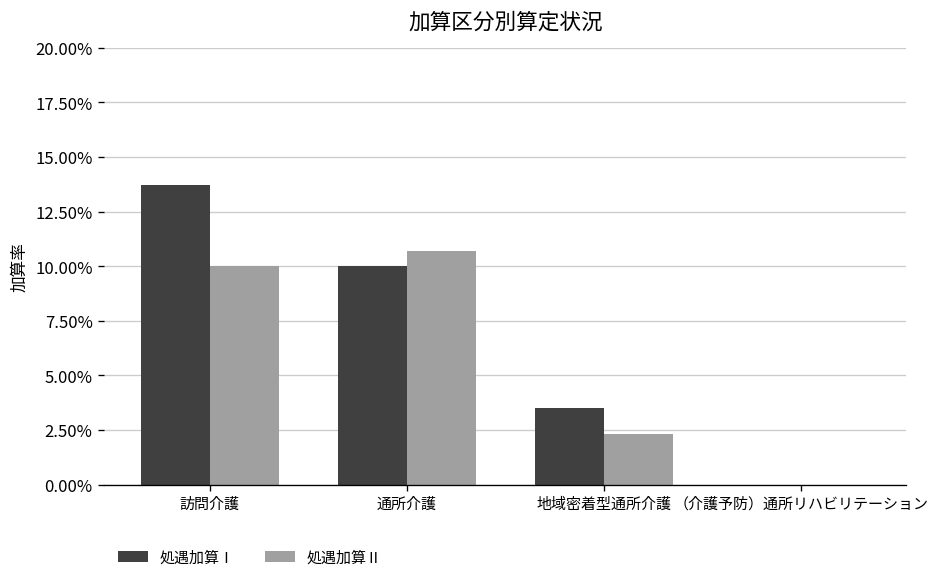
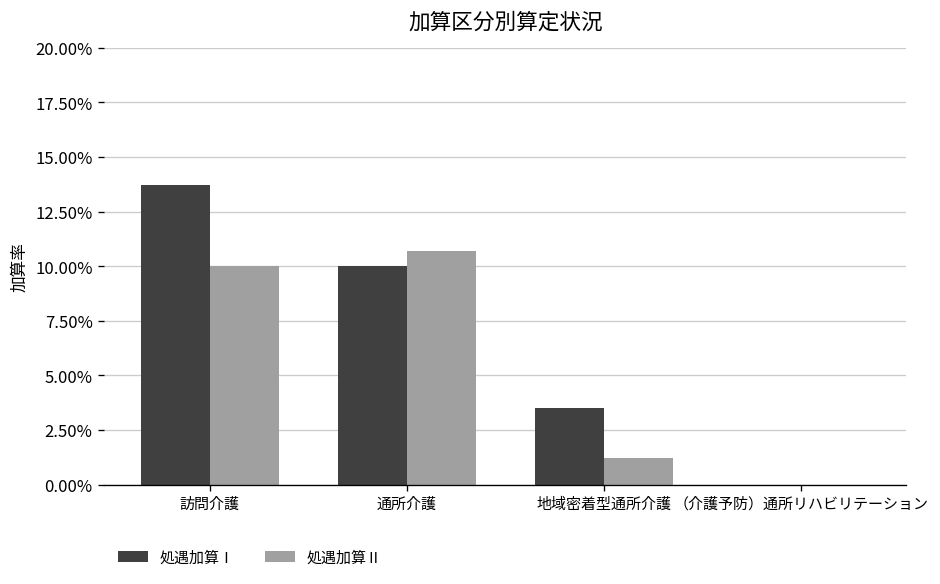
  {
    "処遇加算Ⅰ": {
      "訪問介護": "13.7%",
      "通所介護": "10.0%",
      "地域密着型通所介護": "3.5%",
      "（介護予防）通所リハビリテーション": "0.0%"
    },
    "処遇加算Ⅱ": {
      "訪問介護": "10.0%",
      "通所介護": "10.7%",
-     "地域密着型通所介護": "2.3%",
+     "地域密着型通所介護": "1.2%",
      "（介護予防）通所リハビリテーション": "0.0%"
    }
  }
